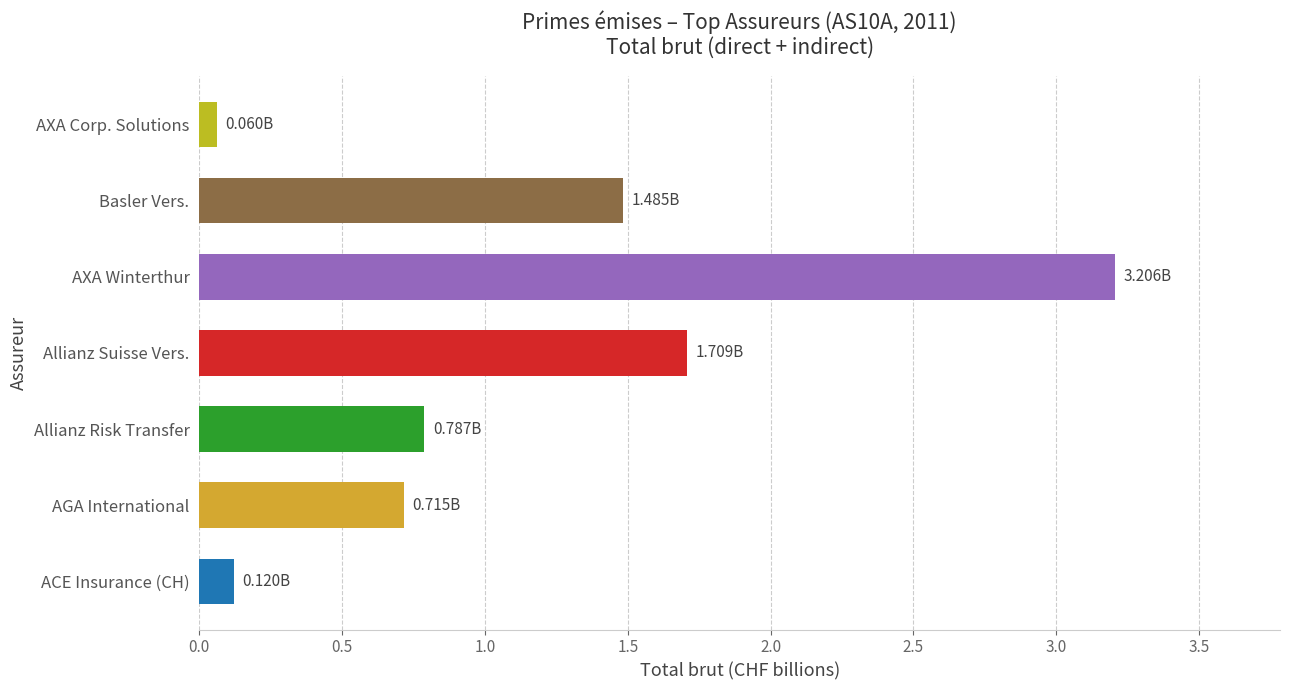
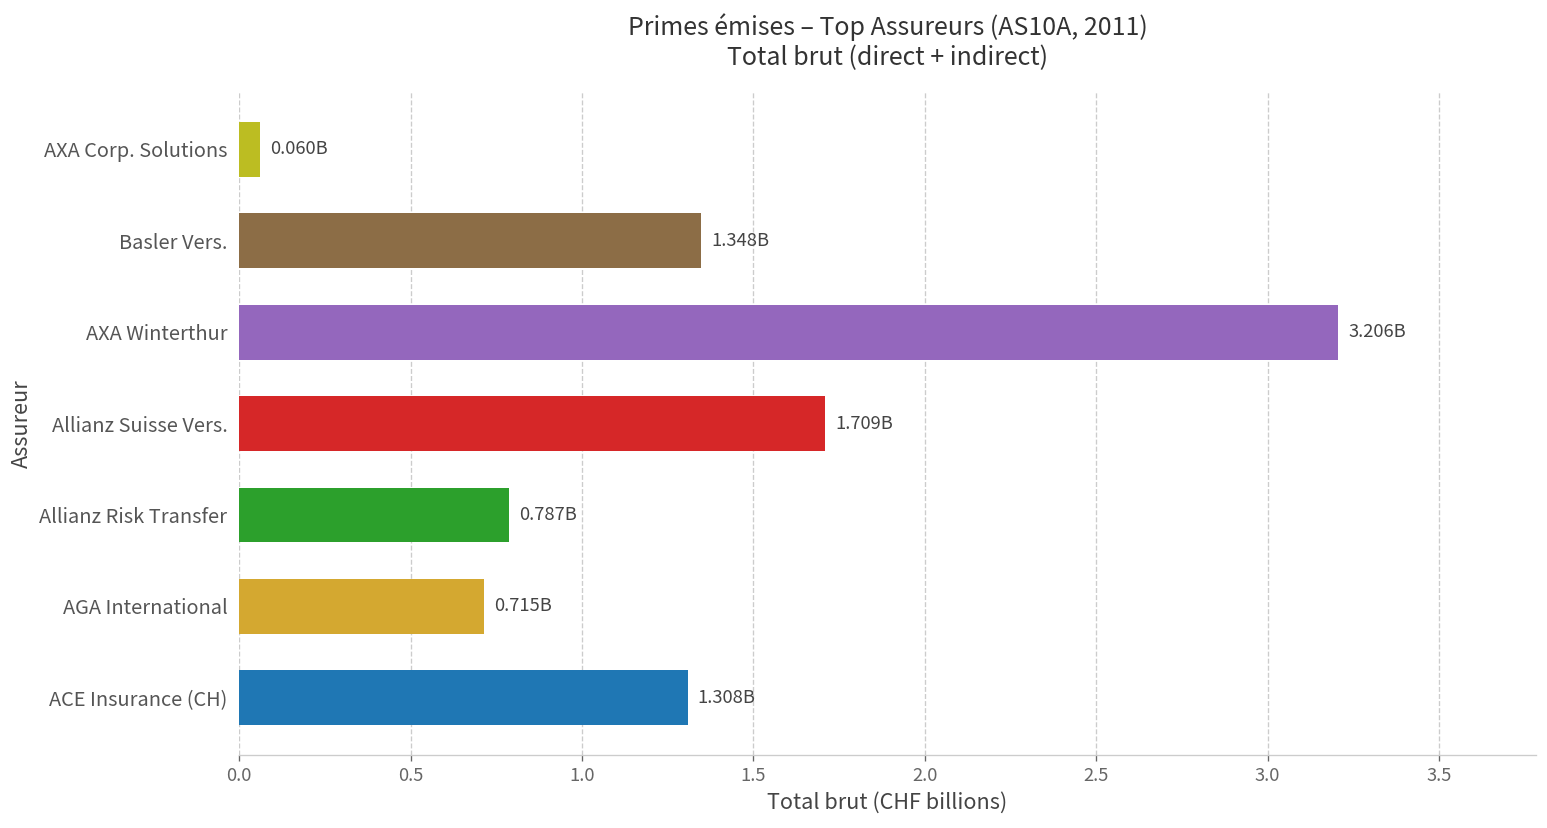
  {
    "AXA Corp. Solutions": "0.060B",
-   "Basler Vers.": "1.485B",
+   "Basler Vers.": "1.348B",
    "AXA Winterthur": "3.206B",
    "Allianz Suisse Vers.": "1.709B",
    "Allianz Risk Transfer": "0.787B",
    "AGA International": "0.715B",
-   "ACE Insurance (CH)": "0.120B"
+   "ACE Insurance (CH)": "1.308B"
  }
